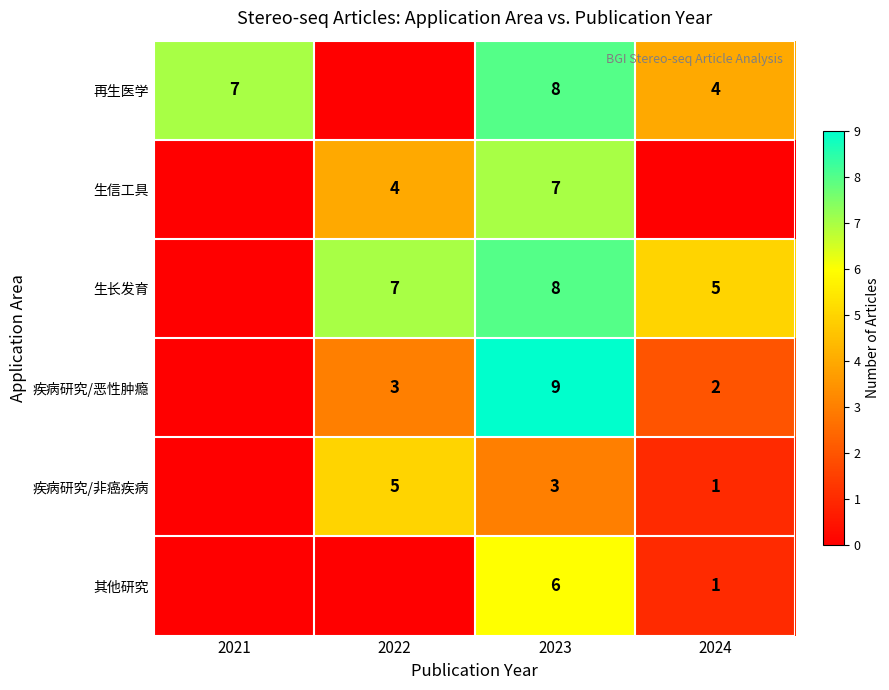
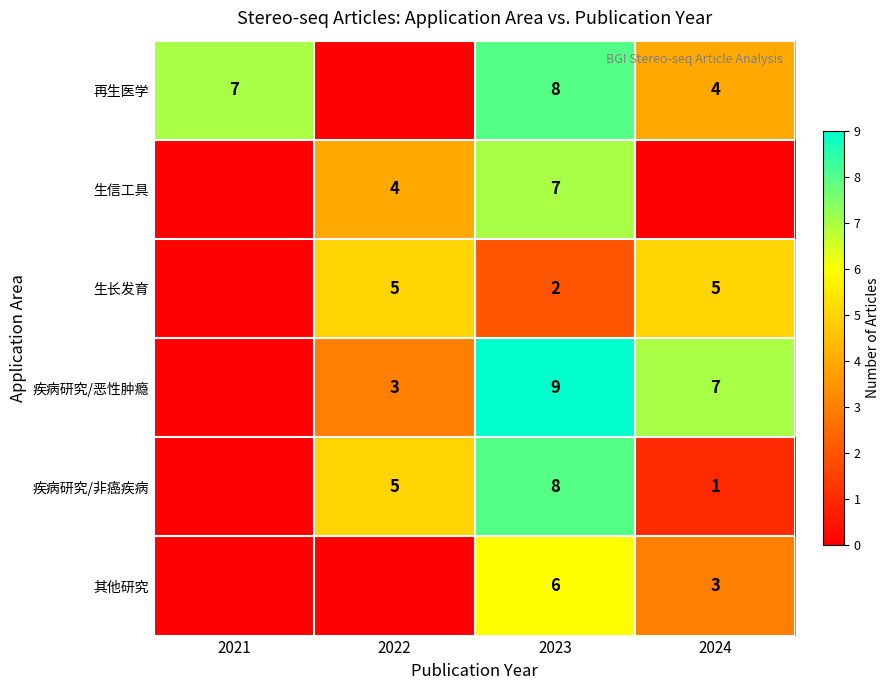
  {
    "再生医学": {
      "2021": 7,
      "2023": 8
    },
    "生信工具": {
      "2022": 4,
      "2023": 7
    },
    "生长发育": {
-     "2022": 7,
-     "2023": 8,
+     "2022": 5,
+     "2023": 2,
      "2024": 5
    },
    "疾病研究/恶性肿瘾": {
      "2022": 3,
      "2023": 9,
-     "2024": 2
+     "2024": 7
    },
    "疾病研究/非癌疾病": {
      "2022": 5,
-     "2023": 3,
+     "2023": 8,
      "2024": 1
    },
    "其他研究": {
      "2023": 6,
-     "2024": 1
+     "2024": 3
    }
  }
